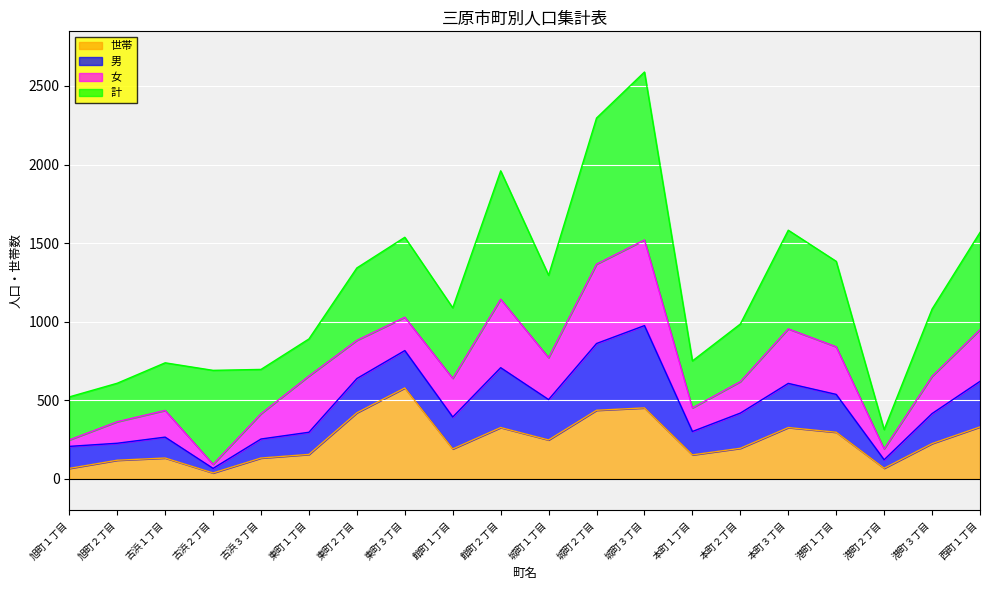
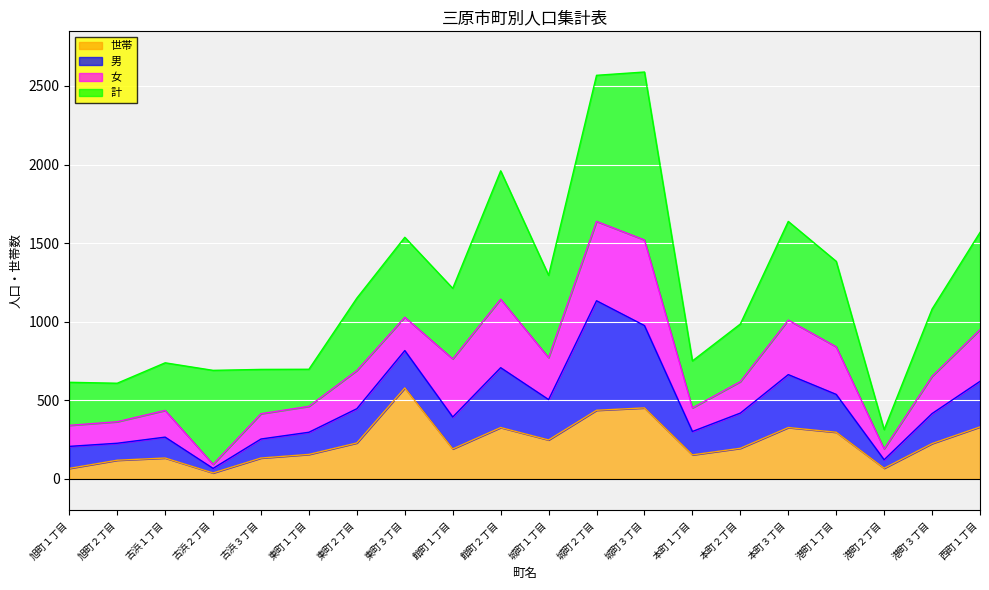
  {
    "世帯": {
      "旭町１丁目": 70,
      "旭町２丁目": 120,
      "古浜１丁目": 130,
      "古浜２丁目": 40,
      "古浜３丁目": 130,
      "東町１丁目": 160,
-     "東町２丁目": 420,
+     "東町２丁目": 230,
      "東町３丁目": 580,
      "館町１丁目": 190,
      "館町２丁目": 330,
      "城町１丁目": 250,
      "城町２丁目": 440,
      "城町３丁目": 450,
      "本町１丁目": 150,
      "本町２丁目": 190,
      "本町３丁目": 330,
      "港町１丁目": 300,
      "港町２丁目": 70,
      "港町３丁目": 220,
      "西町１丁目": 330
    },
    "男": {
      "旭町１丁目": 140,
      "旭町２丁目": 110,
      "古浜１丁目": 130,
      "古浜２丁目": 30,
      "古浜３丁目": 120,
      "東町１丁目": 140,
      "東町２丁目": 220,
      "東町３丁目": 240,
      "館町１丁目": 200,
      "館町２丁目": 380,
      "城町１丁目": 260,
-     "城町２丁目": 430,
+     "城町２丁目": 700,
      "城町３丁目": 520,
      "本町１丁目": 150,
      "本町２丁目": 220,
-     "本町３丁目": 280,
+     "本町３丁目": 340,
      "港町１丁目": 240,
      "港町２丁目": 50,
      "港町３丁目": 190,
      "西町１丁目": 290
    },
    "女": {
-     "旭町１丁目": 40,
+     "旭町１丁目": 130,
      "旭町２丁目": 140,
      "古浜１丁目": 170,
      "古浜２丁目": 30,
      "古浜３丁目": 160,
-     "東町１丁目": 360,
+     "東町１丁目": 170,
      "東町２丁目": 240,
      "東町３丁目": 210,
-     "館町１丁目": 250,
+     "館町１丁目": 370,
      "館町２丁目": 440,
      "城町１丁目": 270,
      "城町２丁目": 510,
      "城町３丁目": 550,
      "本町１丁目": 150,
      "本町２丁目": 200,
      "本町３丁目": 350,
      "港町１丁目": 300,
      "港町２丁目": 70,
      "港町３丁目": 240,
      "西町１丁目": 330
    },
    "計": {
      "旭町１丁目": 270,
      "旭町２丁目": 250,
      "古浜１丁目": 300,
      "古浜２丁目": 600,
      "古浜３丁目": 280,
      "東町１丁目": 240,
      "東町２丁目": 460,
      "東町３丁目": 510,
      "館町１丁目": 450,
      "館町２丁目": 820,
      "城町１丁目": 520,
      "城町２丁目": 930,
      "城町３丁目": 1070,
      "本町１丁目": 300,
      "本町２丁目": 370,
      "本町３丁目": 630,
      "港町１丁目": 540,
      "港町２丁目": 120,
      "港町３丁目": 430,
      "西町１丁目": 620
    }
  }
